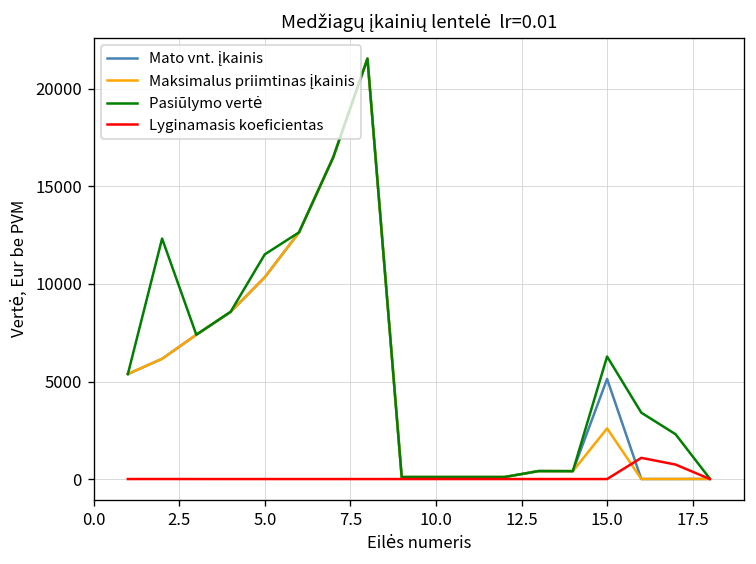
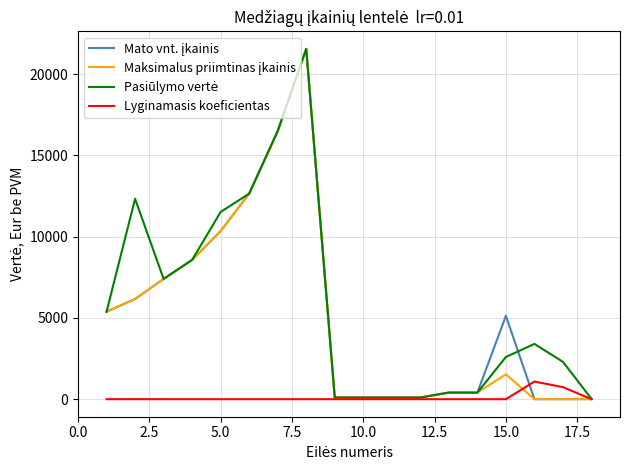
  {
    "Mato vnt. įkainis": {
      "15.0": 5100
    },
    "Maksimalus priimtinas įkainis": {
-     "15.0": 2600
+     "15.0": 1500
    },
    "Pasiūlymo vertė": {
      "5.0": 11500,
-     "15.0": 6300
+     "15.0": 2600
    },
    "Lyginamasis koeficientas": {
      "5.0": 0,
      "15.0": 0
    }
  }
